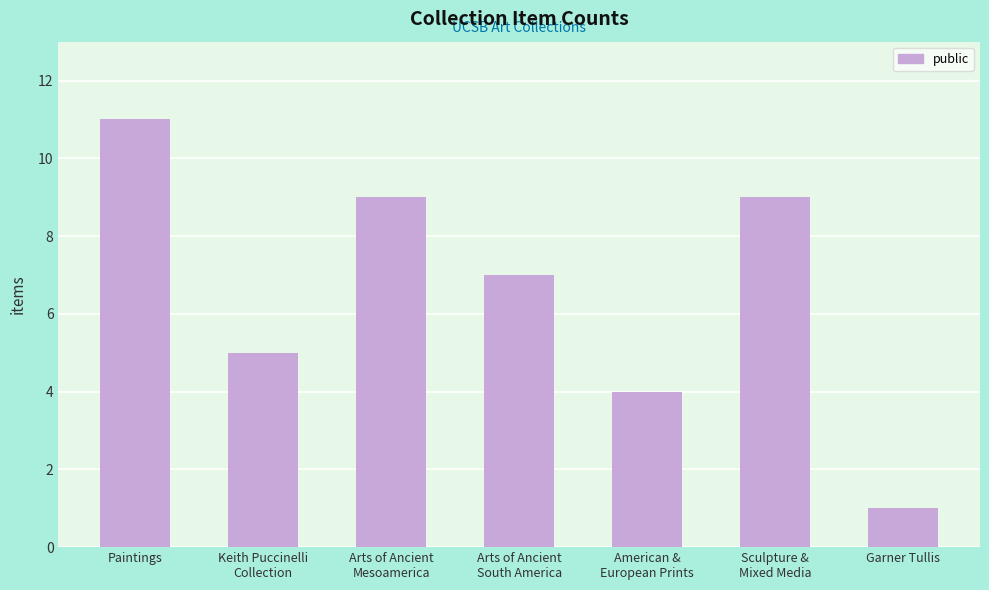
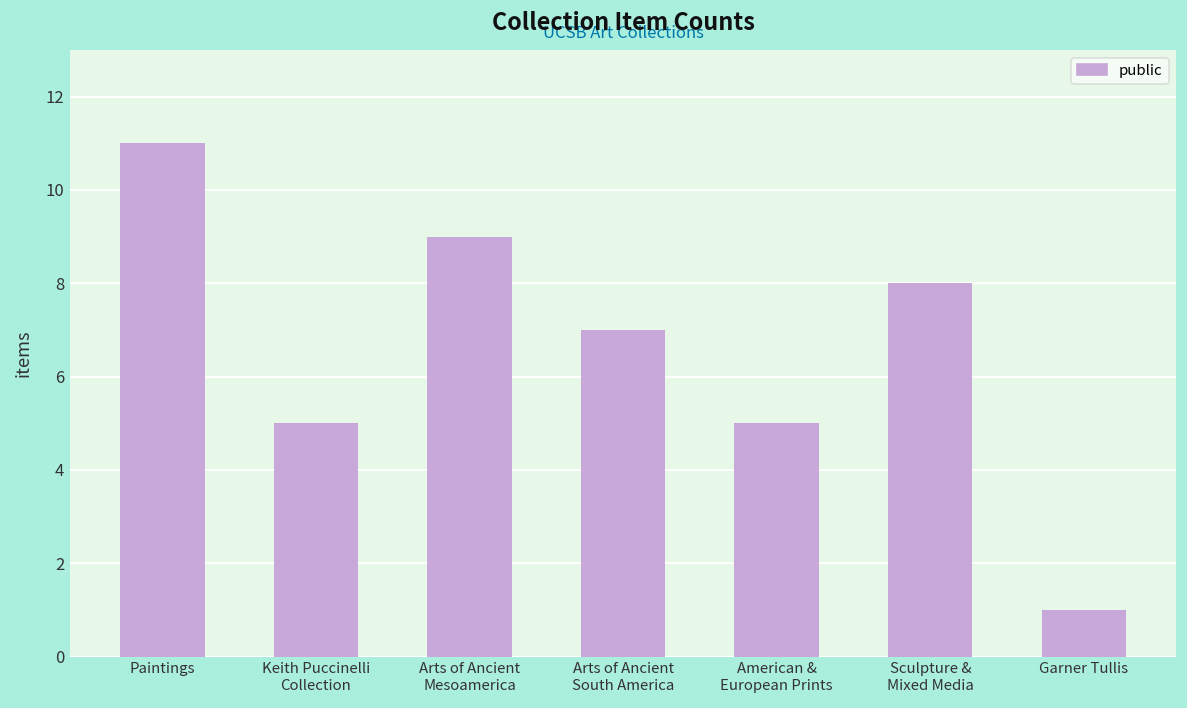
  {
    "Paintings": 11,
    "Keith Puccinelli Collection": 5,
    "Arts of Ancient Mesoamerica": 9,
    "Arts of Ancient South America": 7,
-   "American & European Prints": 4,
-   "Sculpture & Mixed Media": 9,
+   "American & European Prints": 5,
+   "Sculpture & Mixed Media": 8,
    "Garner Tullis": 1
  }
